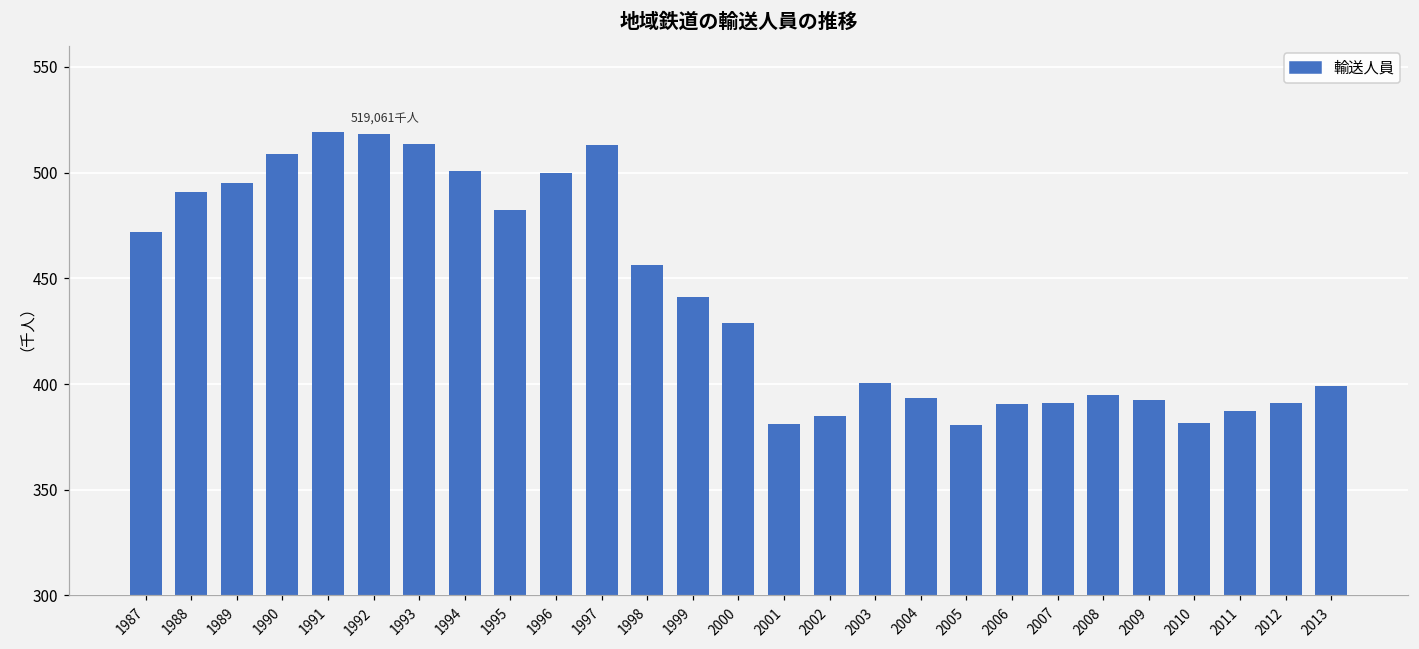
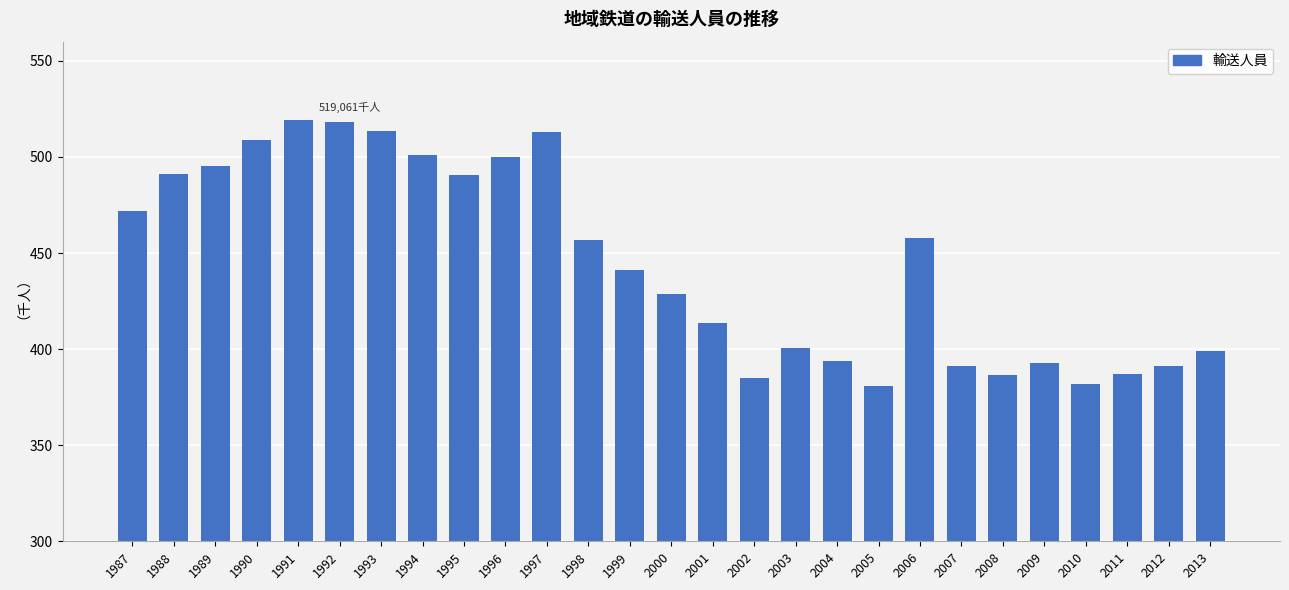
  {
    "1987": 472,
    "1988": 491,
    "1989": 495,
    "1990": 509,
    "1993": 514,
    "1994": 501,
-   "1995": 482,
+   "1995": 491,
    "1996": 500,
    "1997": 513,
    "1998": 457,
    "1999": 441,
    "2000": 429,
-   "2001": 381,
+   "2001": 413,
    "2002": 385,
    "2003": 401,
    "2004": 394,
    "2005": 381,
-   "2006": 391,
+   "2006": 458,
    "2007": 391,
-   "2008": 395,
+   "2008": 387,
    "2009": 393,
    "2010": 382,
    "2011": 387,
    "2012": 391,
    "2013": 399
  }
